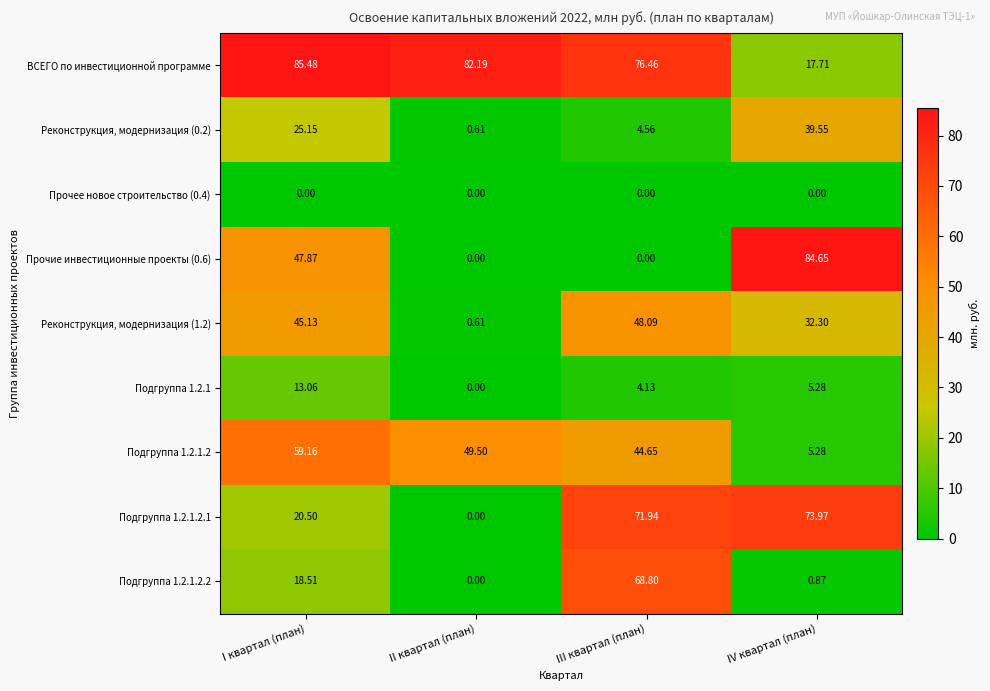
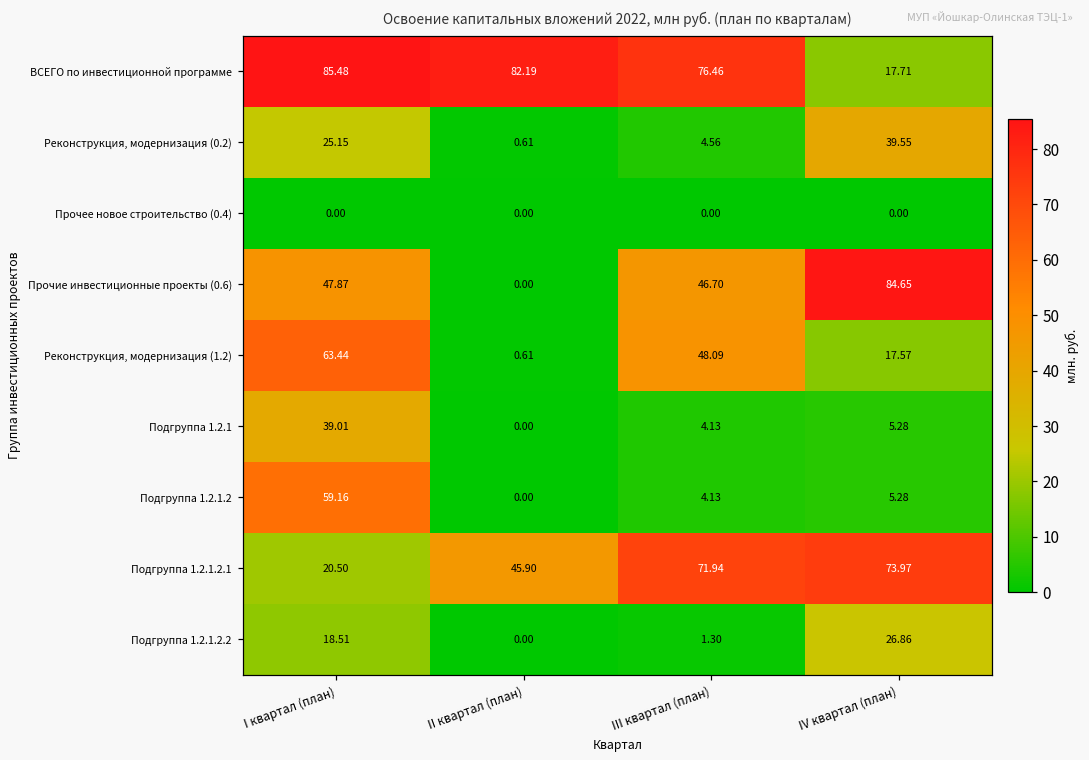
  {
    "ВСЕГО по инвестиционной программе": {
      "I квартал (план)": 85.48,
      "II квартал (план)": 82.19,
      "III квартал (план)": 76.46,
      "IV квартал (план)": 17.71
    },
    "Реконструкция, модернизация (0.2)": {
      "I квартал (план)": 25.15,
      "II квартал (план)": 0.61,
      "III квартал (план)": 4.56,
      "IV квартал (план)": 39.55
    },
    "Прочее новое строительство (0.4)": {
      "I квартал (план)": 0.00,
      "II квартал (план)": 0.00,
      "III квартал (план)": 0.00,
      "IV квартал (план)": 0.00
    },
    "Прочие инвестиционные проекты (0.6)": {
      "I квартал (план)": 47.87,
      "II квартал (план)": 0.00,
-     "III квартал (план)": 0.00,
+     "III квартал (план)": 46.70,
      "IV квартал (план)": 84.65
    },
    "Реконструкция, модернизация (1.2)": {
-     "I квартал (план)": 45.13,
+     "I квартал (план)": 63.44,
      "II квартал (план)": 0.61,
      "III квартал (план)": 48.09,
-     "IV квартал (план)": 32.30
+     "IV квартал (план)": 17.57
    },
    "Подгруппа 1.2.1": {
-     "I квартал (план)": 13.06,
+     "I квартал (план)": 39.01,
      "II квартал (план)": 0.00,
      "III квартал (план)": 4.13,
      "IV квартал (план)": 5.28
    },
    "Подгруппа 1.2.1.2": {
      "I квартал (план)": 59.16,
-     "II квартал (план)": 49.50,
-     "III квартал (план)": 44.65,
+     "II квартал (план)": 0.00,
+     "III квартал (план)": 4.13,
      "IV квартал (план)": 5.28
    },
    "Подгруппа 1.2.1.2.1": {
      "I квартал (план)": 20.50,
-     "II квартал (план)": 0.00,
+     "II квартал (план)": 45.90,
      "III квартал (план)": 71.94,
      "IV квартал (план)": 73.97
    },
    "Подгруппа 1.2.1.2.2": {
      "I квартал (план)": 18.51,
      "II квартал (план)": 0.00,
-     "III квартал (план)": 68.80,
-     "IV квартал (план)": 0.87
+     "III квартал (план)": 1.30,
+     "IV квартал (план)": 26.86
    }
  }
